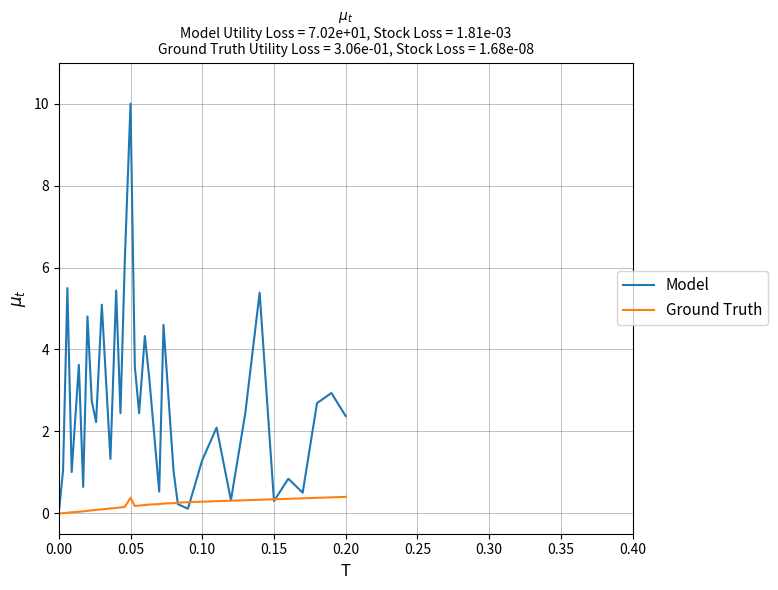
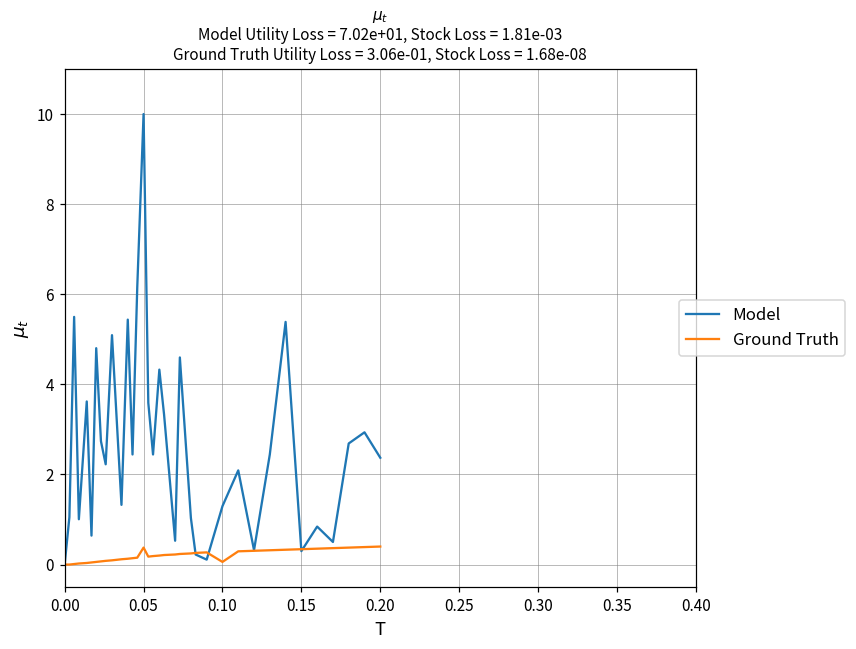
  {
    "Model": {
      "0.05": 10.0,
      "0.10": 1.3,
      "0.20": 2.4
    },
    "Ground Truth": {
      "0.05": 0.4,
-     "0.10": 0.3,
+     "0.10": 0.1,
      "0.20": 0.4
    }
  }
